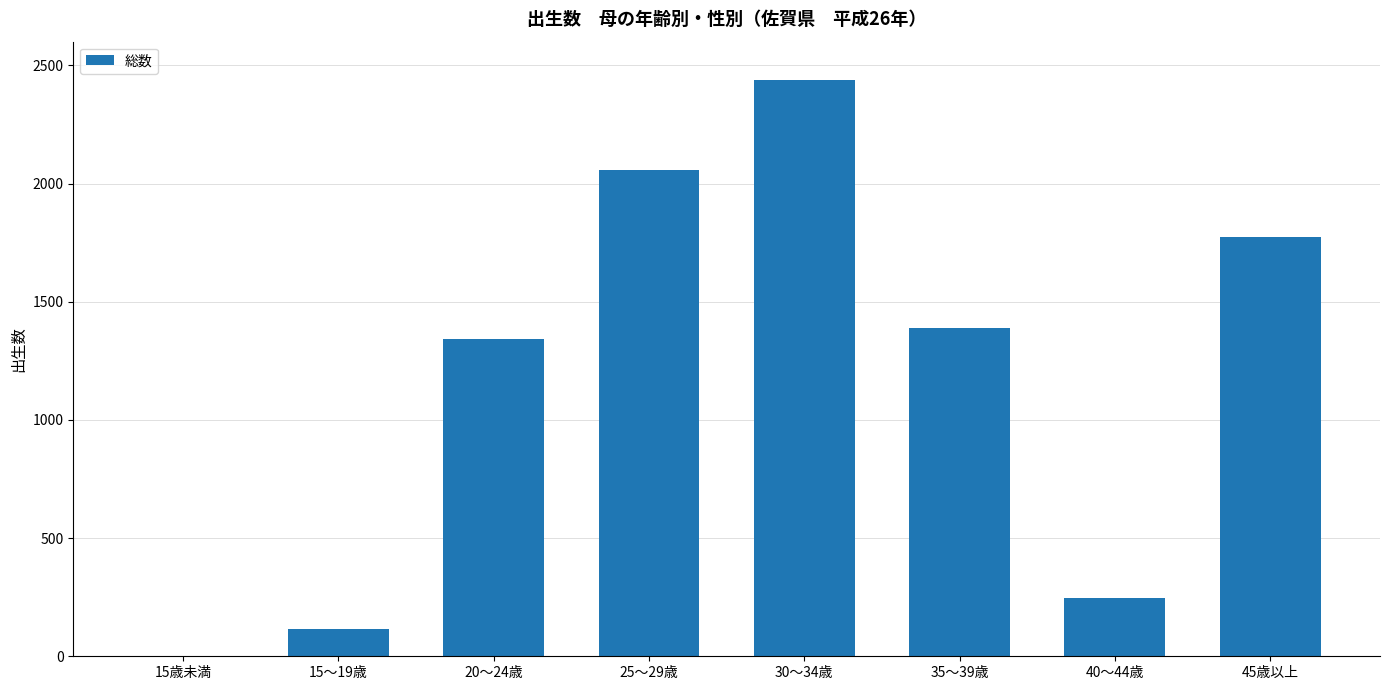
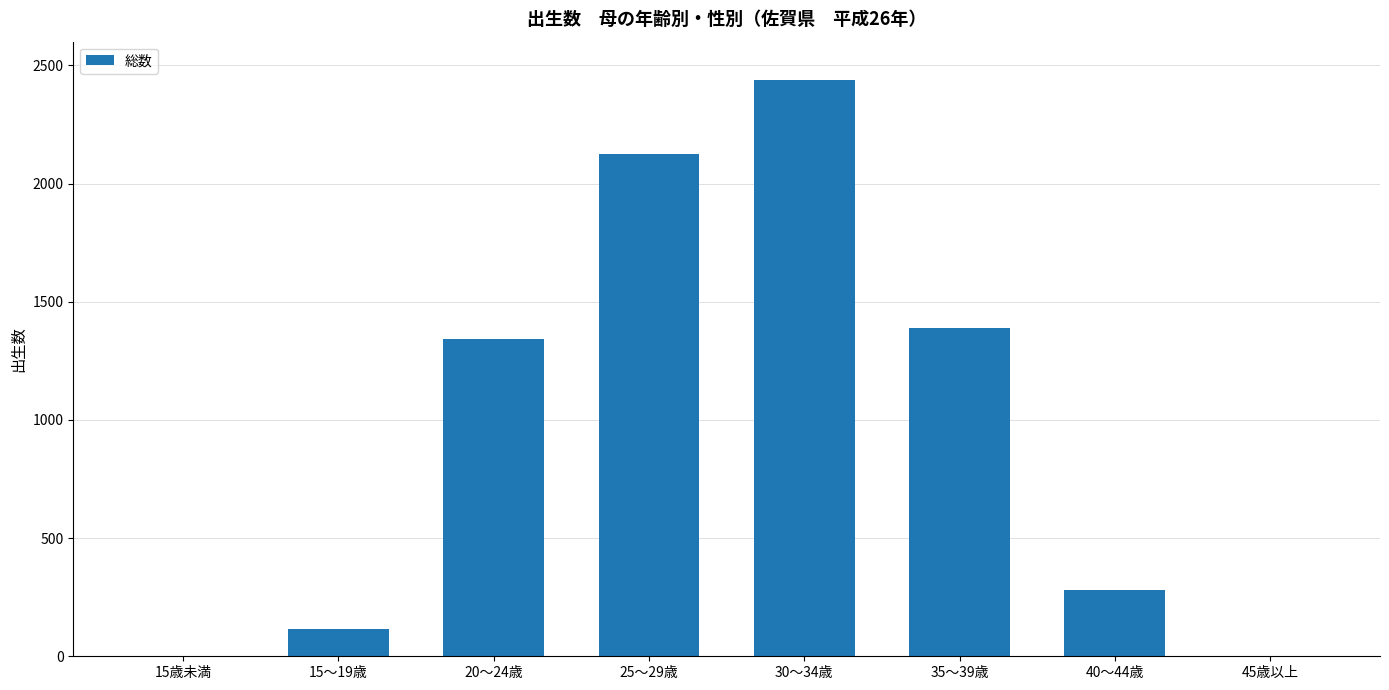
  {
    "15歳未満": 0,
    "15～19歳": 120,
    "20～24歳": 1340,
-   "25～29歳": 2060,
+   "25～29歳": 2120,
    "30～34歳": 2440,
    "35～39歳": 1390,
-   "40～44歳": 250,
-   "45歳以上": 1770
+   "40～44歳": 280,
+   "45歳以上": 0
  }
